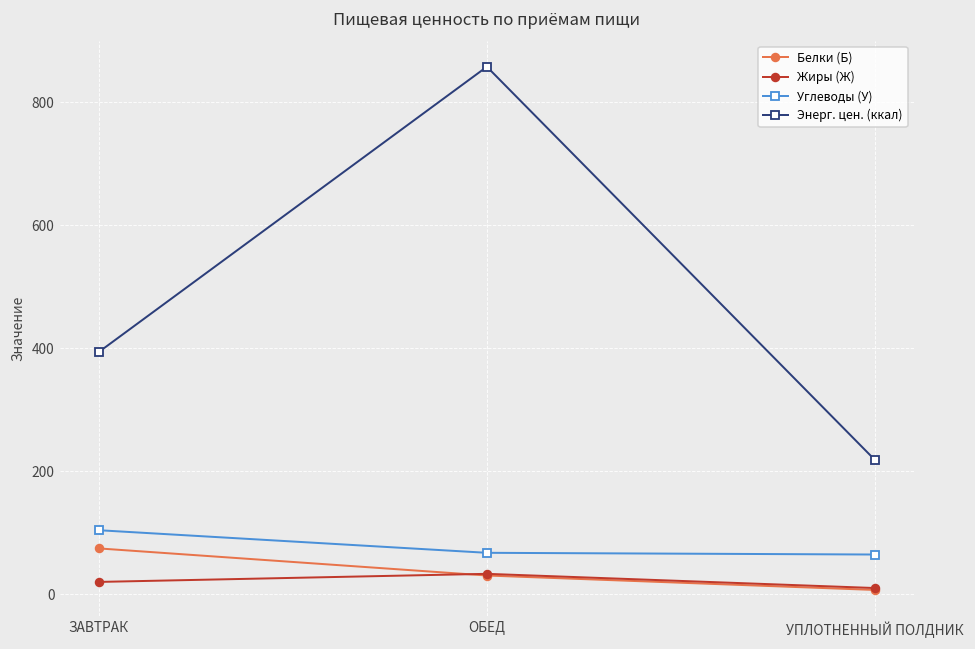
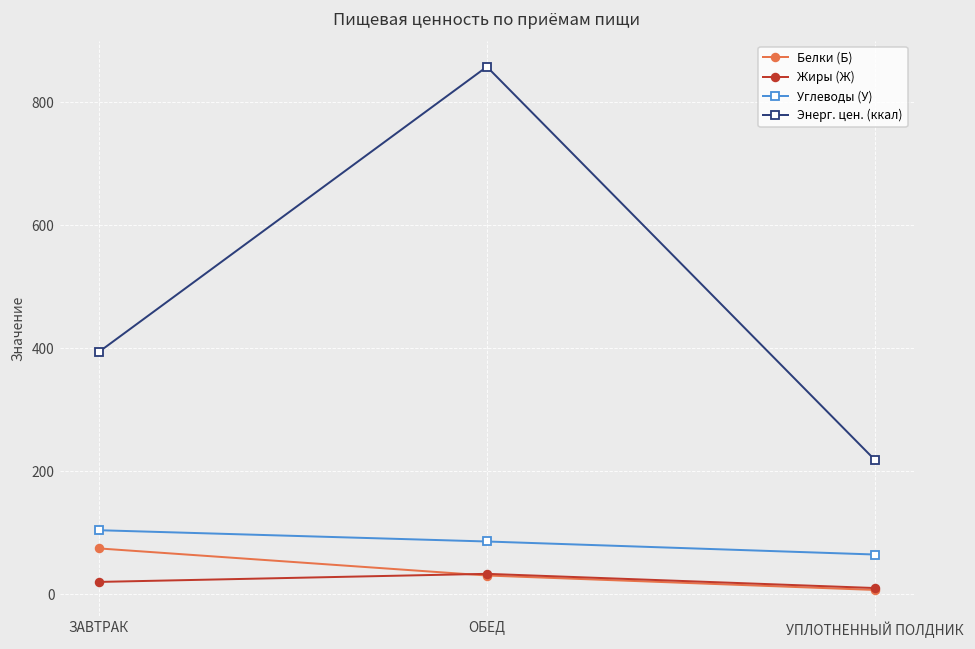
  {
    "Белки (Б)": {
      "ЗАВТРАК": 70
    },
    "Жиры (Ж)": {
      "ЗАВТРАК": 20
    },
    "Углеводы (У)": {
      "ЗАВТРАК": 100,
-     "ОБЕД": 70,
+     "ОБЕД": 90,
      "УПЛОТНЕННЫЙ ПОЛДНИК": 60
    },
    "Энерг. цен. (ккал)": {
      "ЗАВТРАК": 390,
      "ОБЕД": 860,
      "УПЛОТНЕННЫЙ ПОЛДНИК": 220
    }
  }
